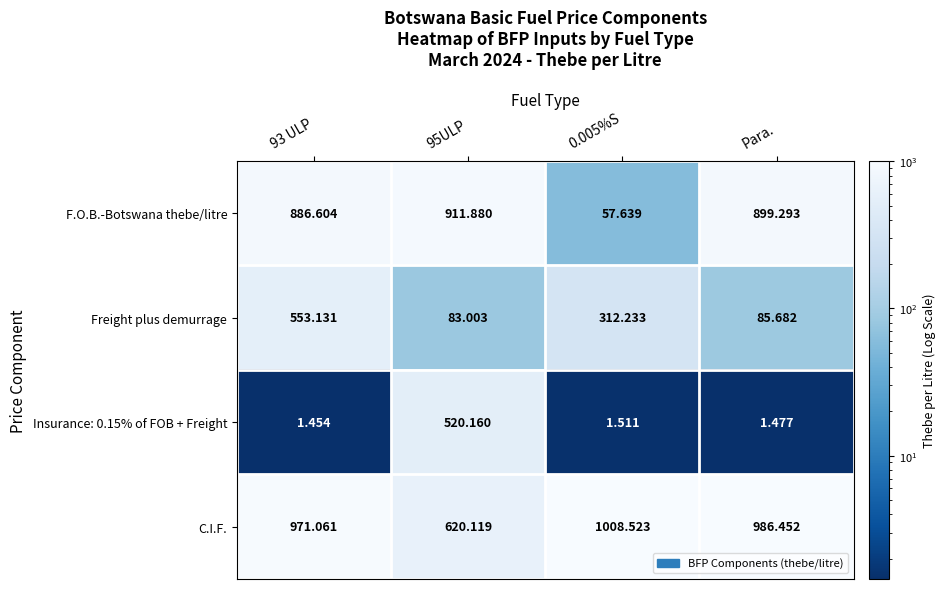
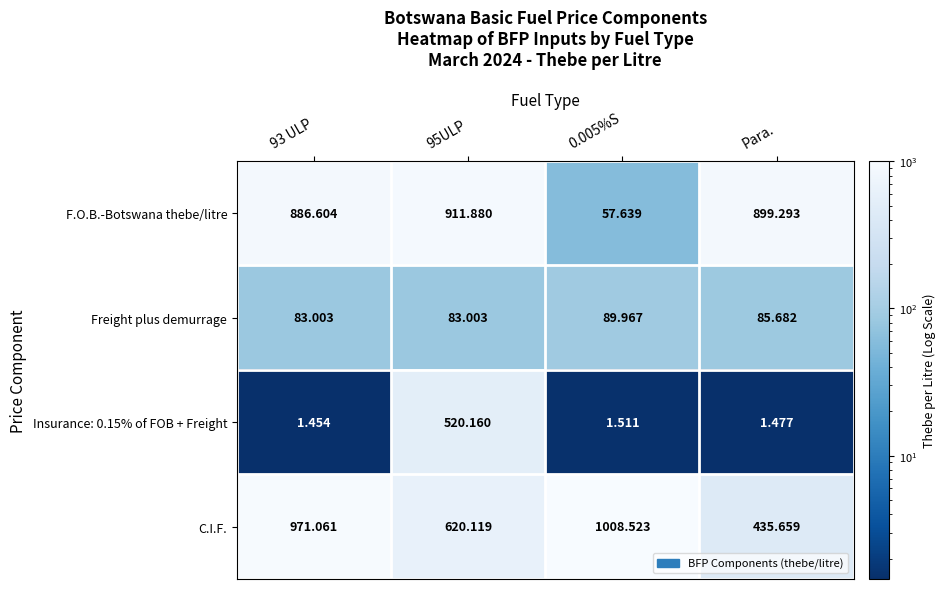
  {
    "F.O.B.-Botswana thebe/litre": {
      "93 ULP": 886.604,
      "95ULP": 911.880,
      "0.005%S": 57.639,
      "Para.": 899.293
    },
    "Freight plus demurrage": {
-     "93 ULP": 553.131,
+     "93 ULP": 83.003,
      "95ULP": 83.003,
-     "0.005%S": 312.233,
+     "0.005%S": 89.967,
      "Para.": 85.682
    },
    "Insurance: 0.15% of FOB + Freight": {
      "93 ULP": 1.454,
      "95ULP": 520.160,
      "0.005%S": 1.511,
      "Para.": 1.477
    },
    "C.I.F.": {
      "93 ULP": 971.061,
      "95ULP": 620.119,
      "0.005%S": 1008.523,
-     "Para.": 986.452
+     "Para.": 435.659
    }
  }
